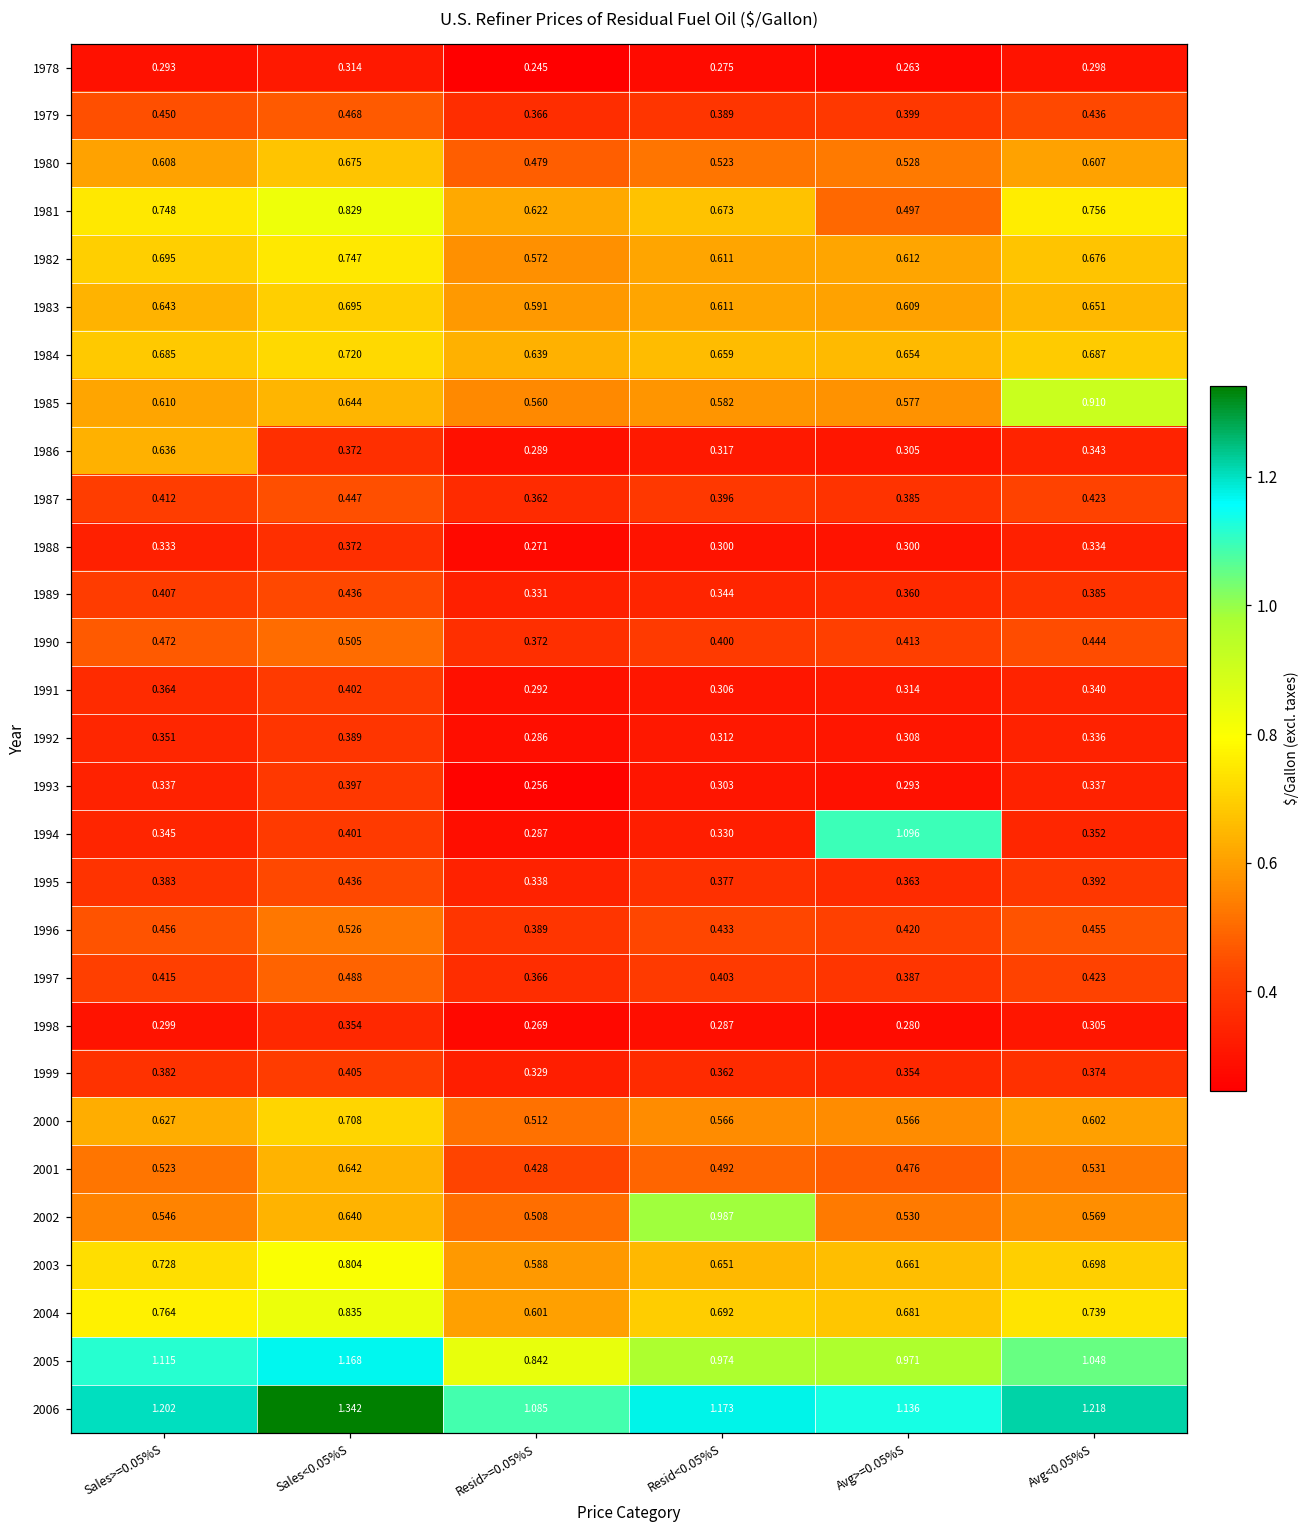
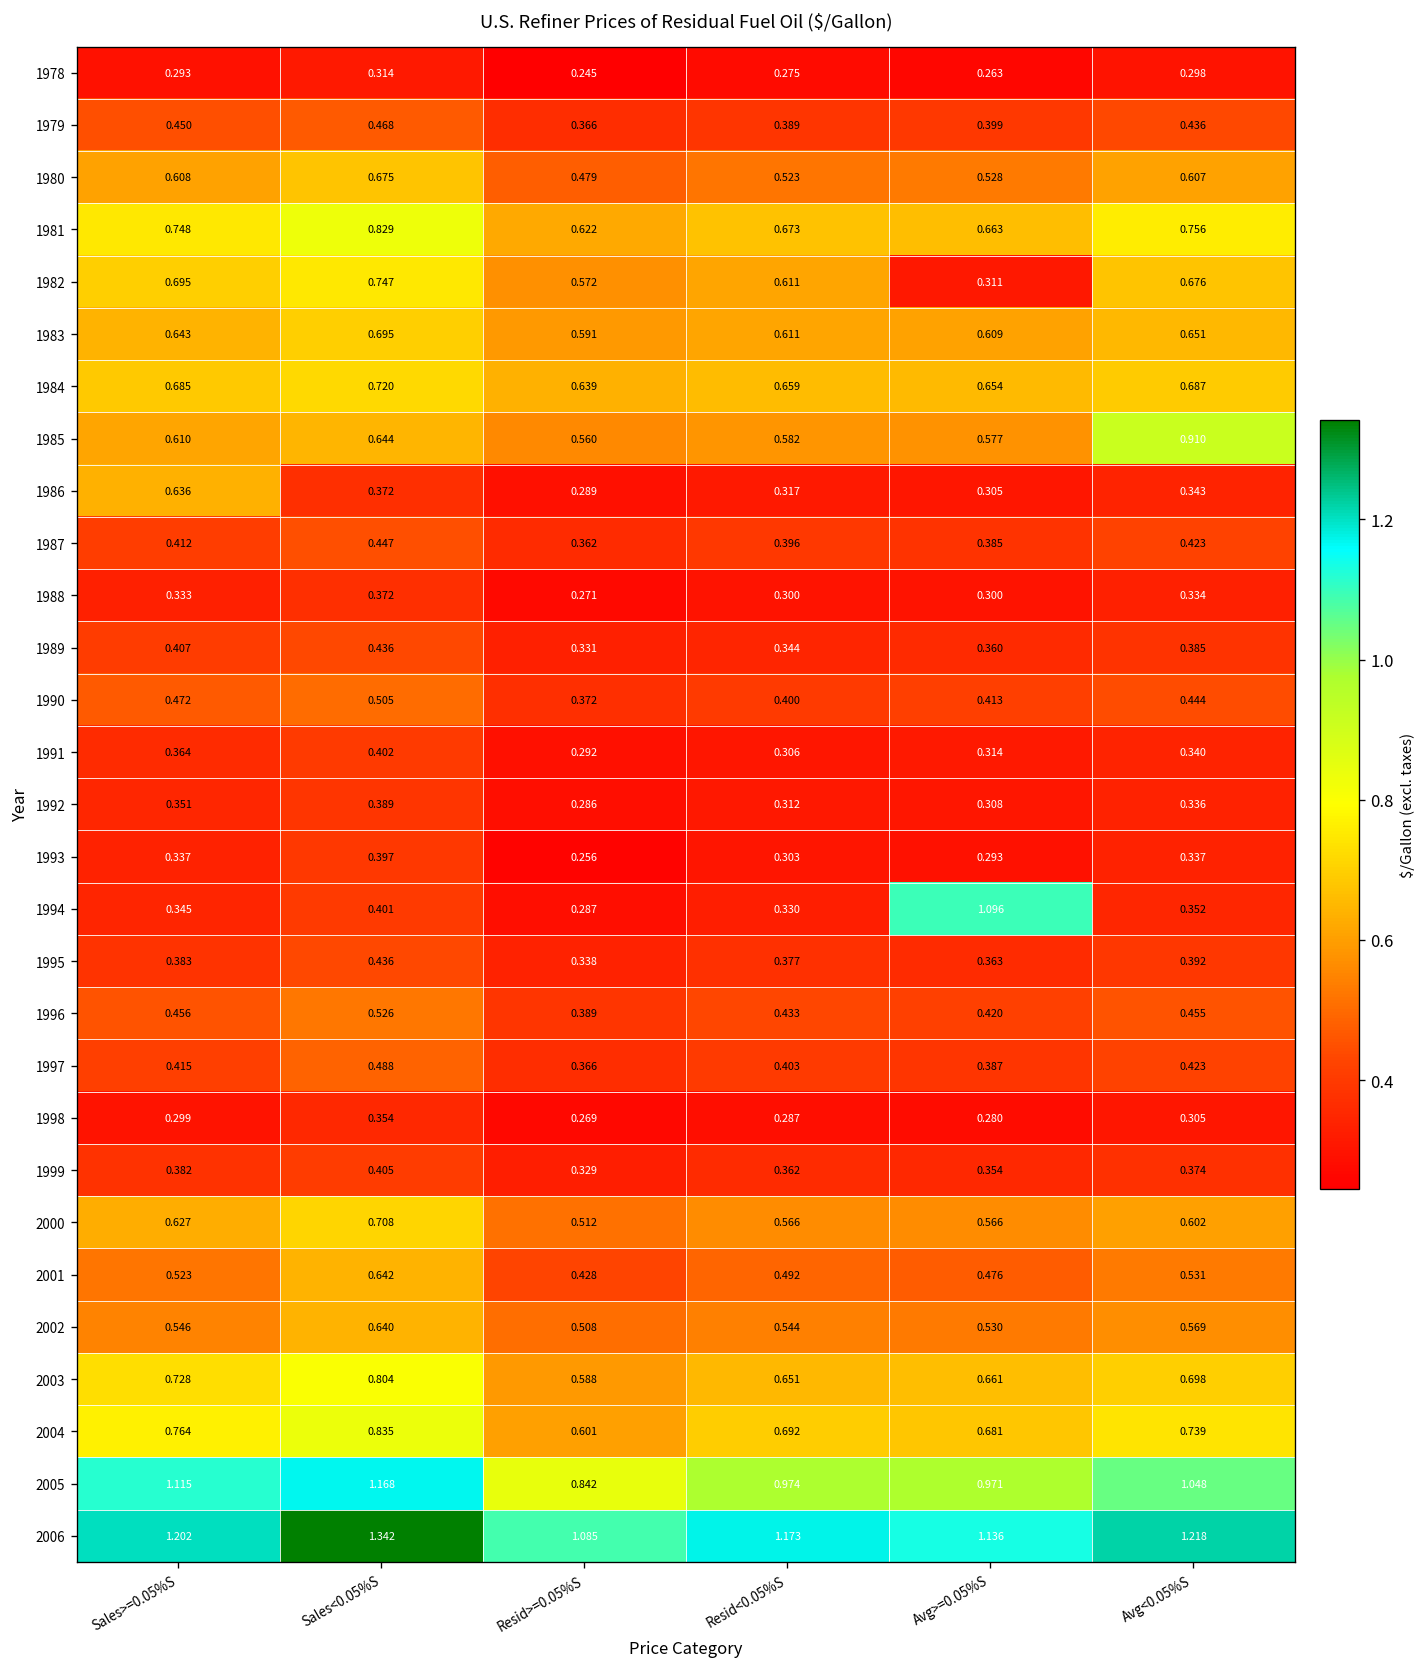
  {
    "1978": {
      "Sales>=0.05%S": 0.293,
      "Sales<0.05%S": 0.314,
      "Resid>=0.05%S": 0.245,
      "Resid<0.05%S": 0.275,
      "Avg>=0.05%S": 0.263,
      "Avg<0.05%S": 0.298
    },
    "1979": {
      "Sales>=0.05%S": 0.450,
      "Sales<0.05%S": 0.468,
      "Resid>=0.05%S": 0.366,
      "Resid<0.05%S": 0.389,
      "Avg>=0.05%S": 0.399,
      "Avg<0.05%S": 0.436
    },
    "1980": {
      "Sales>=0.05%S": 0.608,
      "Sales<0.05%S": 0.675,
      "Resid>=0.05%S": 0.479,
      "Resid<0.05%S": 0.523,
      "Avg>=0.05%S": 0.528,
      "Avg<0.05%S": 0.607
    },
    "1981": {
      "Sales>=0.05%S": 0.748,
      "Sales<0.05%S": 0.829,
      "Resid>=0.05%S": 0.622,
      "Resid<0.05%S": 0.673,
-     "Avg>=0.05%S": 0.497,
+     "Avg>=0.05%S": 0.663,
      "Avg<0.05%S": 0.756
    },
    "1982": {
      "Sales>=0.05%S": 0.695,
      "Sales<0.05%S": 0.747,
      "Resid>=0.05%S": 0.572,
      "Resid<0.05%S": 0.611,
-     "Avg>=0.05%S": 0.612,
+     "Avg>=0.05%S": 0.311,
      "Avg<0.05%S": 0.676
    },
    "1983": {
      "Sales>=0.05%S": 0.643,
      "Sales<0.05%S": 0.695,
      "Resid>=0.05%S": 0.591,
      "Resid<0.05%S": 0.611,
      "Avg>=0.05%S": 0.609,
      "Avg<0.05%S": 0.651
    },
    "1984": {
      "Sales>=0.05%S": 0.685,
      "Sales<0.05%S": 0.720,
      "Resid>=0.05%S": 0.639,
      "Resid<0.05%S": 0.659,
      "Avg>=0.05%S": 0.654,
      "Avg<0.05%S": 0.687
    },
    "1985": {
      "Sales>=0.05%S": 0.610,
      "Sales<0.05%S": 0.644,
      "Resid>=0.05%S": 0.560,
      "Resid<0.05%S": 0.582,
      "Avg>=0.05%S": 0.577,
      "Avg<0.05%S": 0.910
    },
    "1986": {
      "Sales>=0.05%S": 0.636,
      "Sales<0.05%S": 0.372,
      "Resid>=0.05%S": 0.289,
      "Resid<0.05%S": 0.317,
      "Avg>=0.05%S": 0.305,
      "Avg<0.05%S": 0.343
    },
    "1987": {
      "Sales>=0.05%S": 0.412,
      "Sales<0.05%S": 0.447,
      "Resid>=0.05%S": 0.362,
      "Resid<0.05%S": 0.396,
      "Avg>=0.05%S": 0.385,
      "Avg<0.05%S": 0.423
    },
    "1988": {
      "Sales>=0.05%S": 0.333,
      "Sales<0.05%S": 0.372,
      "Resid>=0.05%S": 0.271,
      "Resid<0.05%S": 0.300,
      "Avg>=0.05%S": 0.300,
      "Avg<0.05%S": 0.334
    },
    "1989": {
      "Sales>=0.05%S": 0.407,
      "Sales<0.05%S": 0.436,
      "Resid>=0.05%S": 0.331,
      "Resid<0.05%S": 0.344,
      "Avg>=0.05%S": 0.360,
      "Avg<0.05%S": 0.385
    },
    "1990": {
      "Sales>=0.05%S": 0.472,
      "Sales<0.05%S": 0.505,
      "Resid>=0.05%S": 0.372,
      "Resid<0.05%S": 0.400,
      "Avg>=0.05%S": 0.413,
      "Avg<0.05%S": 0.444
    },
    "1991": {
      "Sales>=0.05%S": 0.364,
      "Sales<0.05%S": 0.402,
      "Resid>=0.05%S": 0.292,
      "Resid<0.05%S": 0.306,
      "Avg>=0.05%S": 0.314,
      "Avg<0.05%S": 0.340
    },
    "1992": {
      "Sales>=0.05%S": 0.351,
      "Sales<0.05%S": 0.389,
      "Resid>=0.05%S": 0.286,
      "Resid<0.05%S": 0.312,
      "Avg>=0.05%S": 0.308,
      "Avg<0.05%S": 0.336
    },
    "1993": {
      "Sales>=0.05%S": 0.337,
      "Sales<0.05%S": 0.397,
      "Resid>=0.05%S": 0.256,
      "Resid<0.05%S": 0.303,
      "Avg>=0.05%S": 0.293,
      "Avg<0.05%S": 0.337
    },
    "1994": {
      "Sales>=0.05%S": 0.345,
      "Sales<0.05%S": 0.401,
      "Resid>=0.05%S": 0.287,
      "Resid<0.05%S": 0.330,
      "Avg>=0.05%S": 1.096,
      "Avg<0.05%S": 0.352
    },
    "1995": {
      "Sales>=0.05%S": 0.383,
      "Sales<0.05%S": 0.436,
      "Resid>=0.05%S": 0.338,
      "Resid<0.05%S": 0.377,
      "Avg>=0.05%S": 0.363,
      "Avg<0.05%S": 0.392
    },
    "1996": {
      "Sales>=0.05%S": 0.456,
      "Sales<0.05%S": 0.526,
      "Resid>=0.05%S": 0.389,
      "Resid<0.05%S": 0.433,
      "Avg>=0.05%S": 0.420,
      "Avg<0.05%S": 0.455
    },
    "1997": {
      "Sales>=0.05%S": 0.415,
      "Sales<0.05%S": 0.488,
      "Resid>=0.05%S": 0.366,
      "Resid<0.05%S": 0.403,
      "Avg>=0.05%S": 0.387,
      "Avg<0.05%S": 0.423
    },
    "1998": {
      "Sales>=0.05%S": 0.299,
      "Sales<0.05%S": 0.354,
      "Resid>=0.05%S": 0.269,
      "Resid<0.05%S": 0.287,
      "Avg>=0.05%S": 0.280,
      "Avg<0.05%S": 0.305
    },
    "1999": {
      "Sales>=0.05%S": 0.382,
      "Sales<0.05%S": 0.405,
      "Resid>=0.05%S": 0.329,
      "Resid<0.05%S": 0.362,
      "Avg>=0.05%S": 0.354,
      "Avg<0.05%S": 0.374
    },
    "2000": {
      "Sales>=0.05%S": 0.627,
      "Sales<0.05%S": 0.708,
      "Resid>=0.05%S": 0.512,
      "Resid<0.05%S": 0.566,
      "Avg>=0.05%S": 0.566,
      "Avg<0.05%S": 0.602
    },
    "2001": {
      "Sales>=0.05%S": 0.523,
      "Sales<0.05%S": 0.642,
      "Resid>=0.05%S": 0.428,
      "Resid<0.05%S": 0.492,
      "Avg>=0.05%S": 0.476,
      "Avg<0.05%S": 0.531
    },
    "2002": {
      "Sales>=0.05%S": 0.546,
      "Sales<0.05%S": 0.640,
      "Resid>=0.05%S": 0.508,
-     "Resid<0.05%S": 0.987,
+     "Resid<0.05%S": 0.544,
      "Avg>=0.05%S": 0.530,
      "Avg<0.05%S": 0.569
    },
    "2003": {
      "Sales>=0.05%S": 0.728,
      "Sales<0.05%S": 0.804,
      "Resid>=0.05%S": 0.588,
      "Resid<0.05%S": 0.651,
      "Avg>=0.05%S": 0.661,
      "Avg<0.05%S": 0.698
    },
    "2004": {
      "Sales>=0.05%S": 0.764,
      "Sales<0.05%S": 0.835,
      "Resid>=0.05%S": 0.601,
      "Resid<0.05%S": 0.692,
      "Avg>=0.05%S": 0.681,
      "Avg<0.05%S": 0.739
    },
    "2005": {
      "Sales>=0.05%S": 1.115,
      "Sales<0.05%S": 1.168,
      "Resid>=0.05%S": 0.842,
      "Resid<0.05%S": 0.974,
      "Avg>=0.05%S": 0.971,
      "Avg<0.05%S": 1.048
    },
    "2006": {
      "Sales>=0.05%S": 1.202,
      "Sales<0.05%S": 1.342,
      "Resid>=0.05%S": 1.085,
      "Resid<0.05%S": 1.173,
      "Avg>=0.05%S": 1.136,
      "Avg<0.05%S": 1.218
    }
  }
